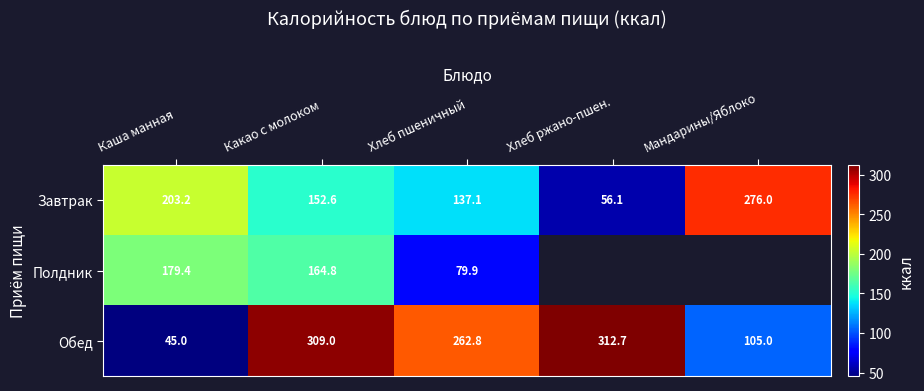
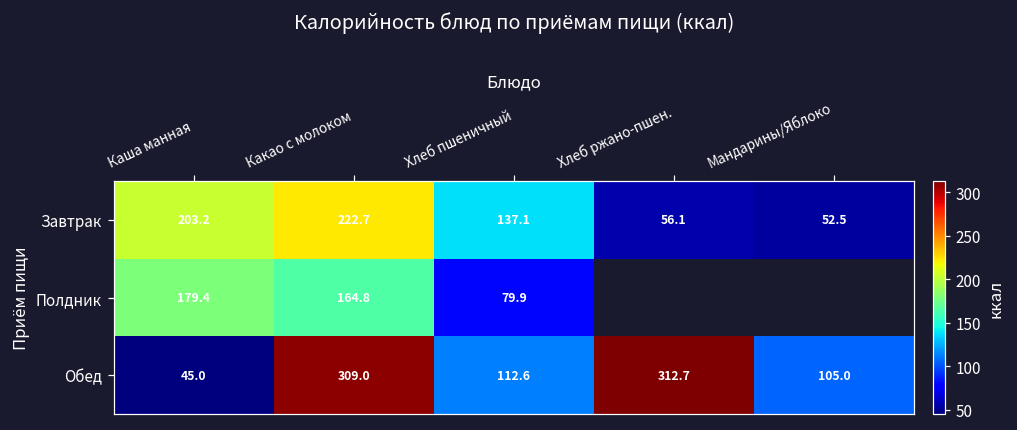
  {
    "Завтрак": {
      "Каша манная": 203.2,
-     "Какао с молоком": 152.6,
+     "Какао с молоком": 222.7,
      "Хлеб пшеничный": 137.1,
      "Хлеб ржано-пшен.": 56.1,
-     "Мандарины/Яблоко": 276.0
+     "Мандарины/Яблоко": 52.5
    },
    "Полдник": {
      "Каша манная": 179.4,
      "Какао с молоком": 164.8,
      "Хлеб пшеничный": 79.9
    },
    "Обед": {
      "Каша манная": 45.0,
      "Какао с молоком": 309.0,
-     "Хлеб пшеничный": 262.8,
+     "Хлеб пшеничный": 112.6,
      "Хлеб ржано-пшен.": 312.7,
      "Мандарины/Яблоко": 105.0
    }
  }
